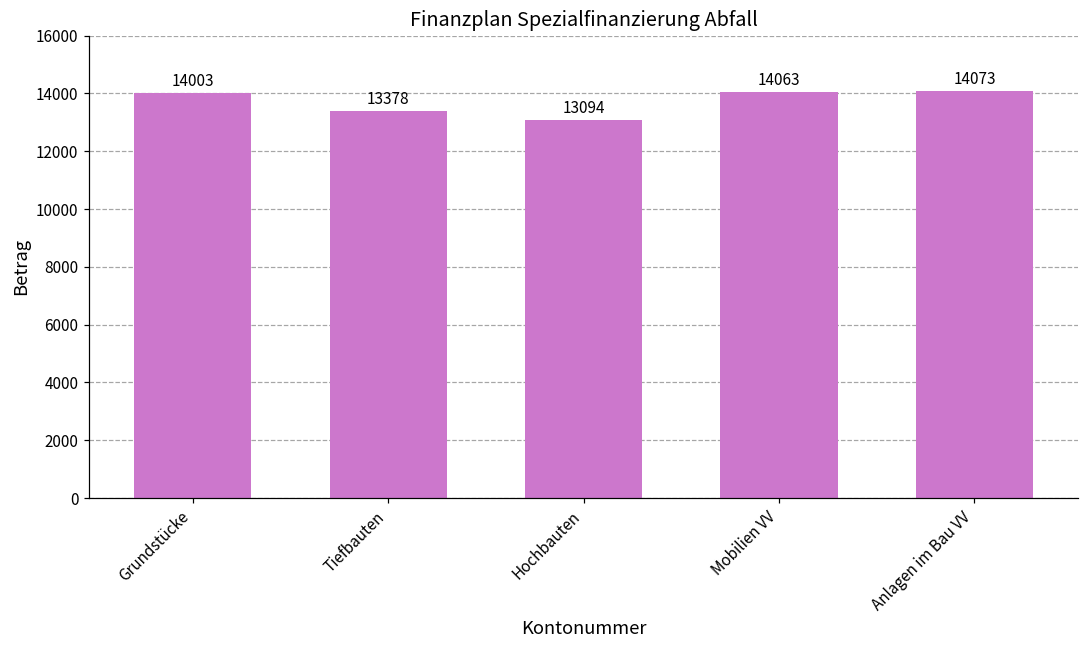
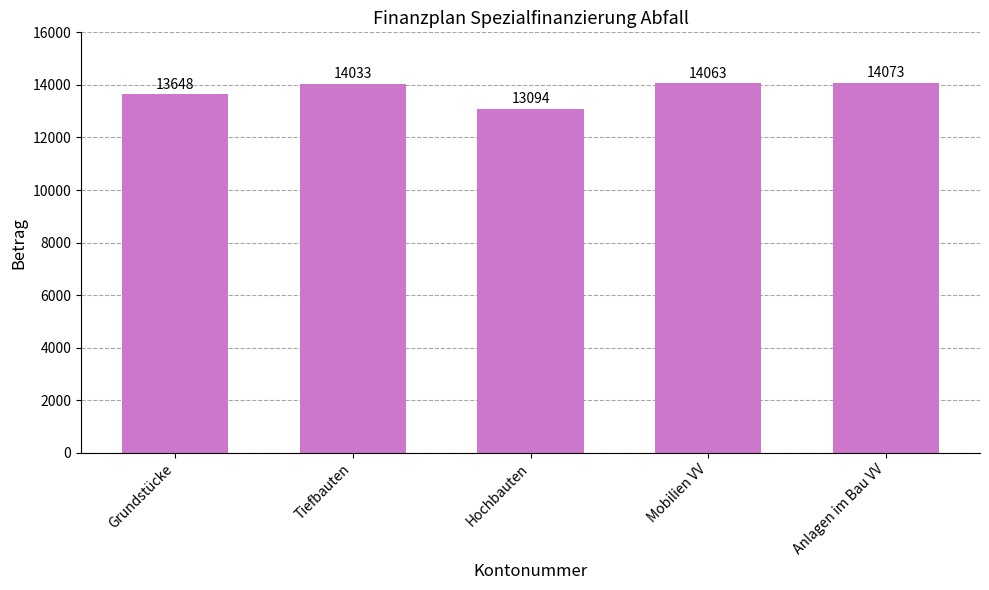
  {
-   "Grundstücke": 14003,
-   "Tiefbauten": 13378,
+   "Grundstücke": 13648,
+   "Tiefbauten": 14033,
    "Hochbauten": 13094,
    "Mobilien VV": 14063,
    "Anlagen im Bau VV": 14073
  }
